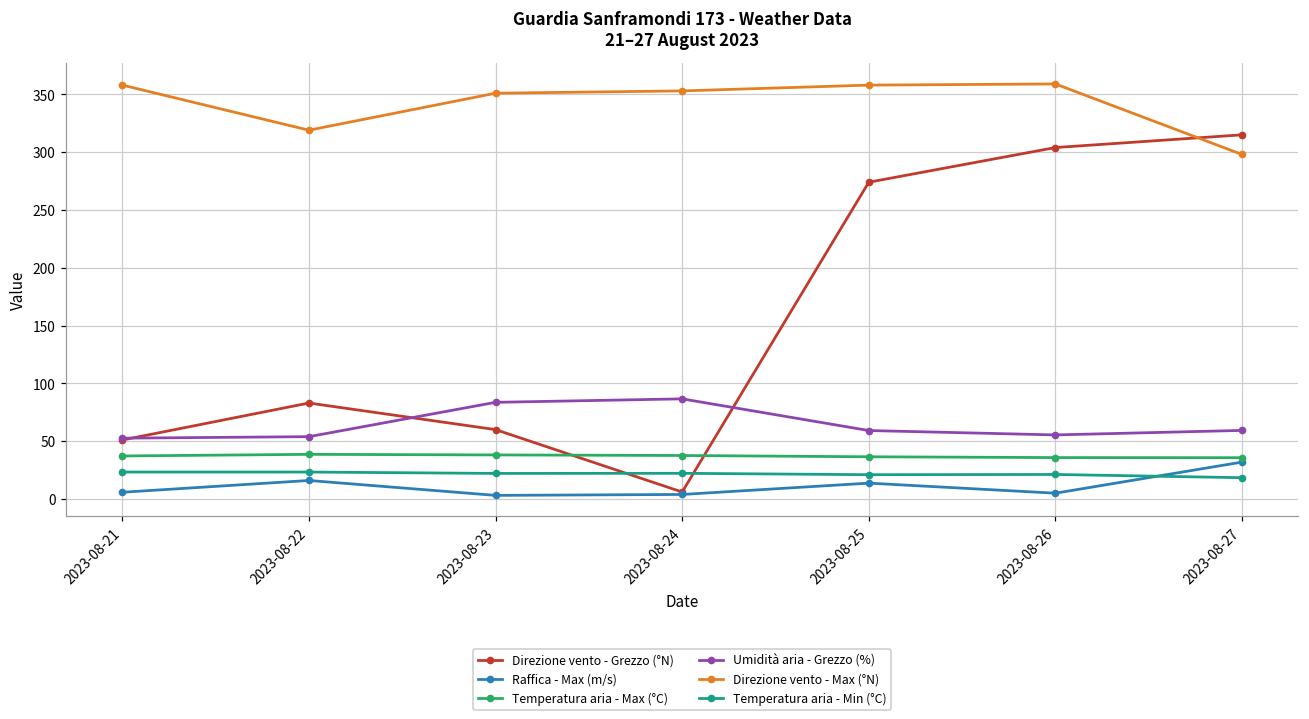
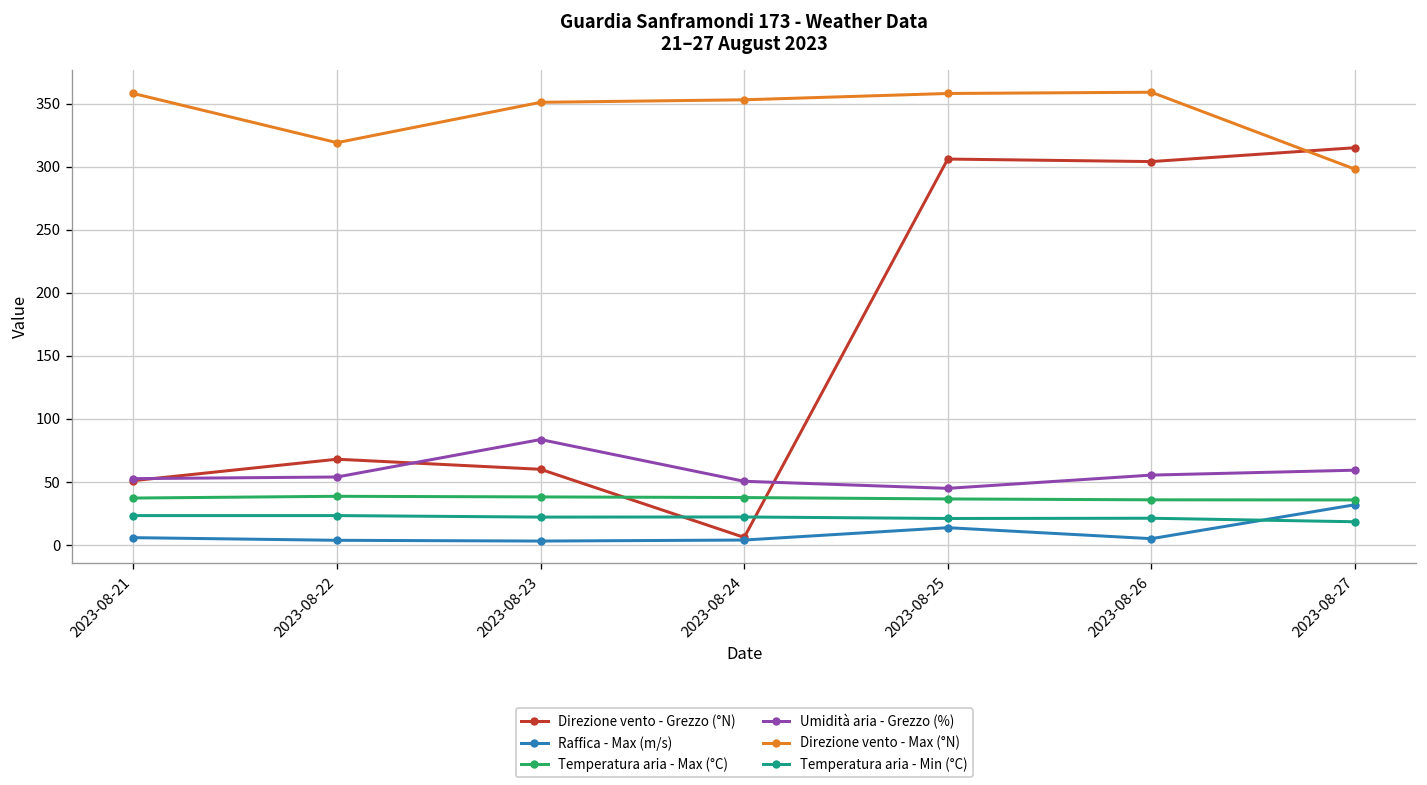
  {
    "Direzione vento - Grezzo (°N)": {
-     "2023-08-22": 83,
+     "2023-08-22": 68,
      "2023-08-23": 60,
-     "2023-08-25": 274,
+     "2023-08-25": 306,
      "2023-08-26": 304,
      "2023-08-27": 315
    },
    "Raffica - Max (m/s)": {
      "2023-08-21": 6,
-     "2023-08-22": 16,
+     "2023-08-22": 4,
      "2023-08-23": 3,
      "2023-08-25": 14,
      "2023-08-26": 5,
      "2023-08-27": 32
    },
    "Umidità aria - Grezzo (%)": {
      "2023-08-22": 54,
      "2023-08-23": 84,
-     "2023-08-24": 87,
-     "2023-08-25": 59,
+     "2023-08-24": 51,
+     "2023-08-25": 45,
      "2023-08-26": 55,
      "2023-08-27": 59
    },
    "Direzione vento - Max (°N)": {
      "2023-08-21": 358,
      "2023-08-22": 319,
      "2023-08-23": 351,
      "2023-08-24": 353,
      "2023-08-25": 358,
      "2023-08-26": 359,
      "2023-08-27": 298
    }
  }
